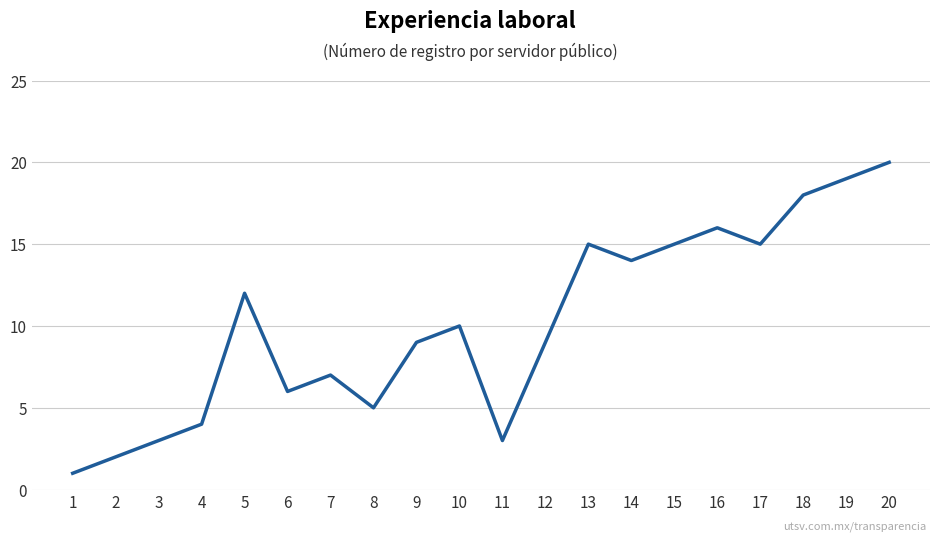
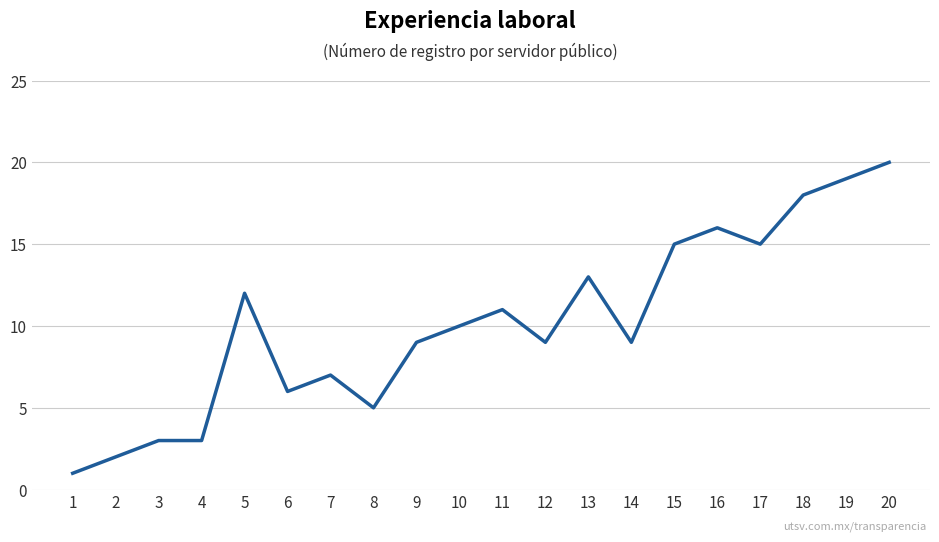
  {
    "1": 1,
    "2": 2,
    "3": 3,
-   "4": 4,
+   "4": 3,
    "5": 12,
    "6": 6,
    "7": 7,
    "8": 5,
    "9": 9,
    "10": 10,
-   "11": 3,
+   "11": 11,
    "12": 9,
-   "13": 15,
-   "14": 14,
+   "13": 13,
+   "14": 9,
    "15": 15,
    "16": 16,
    "17": 15,
    "18": 18,
    "19": 19,
    "20": 20
  }
